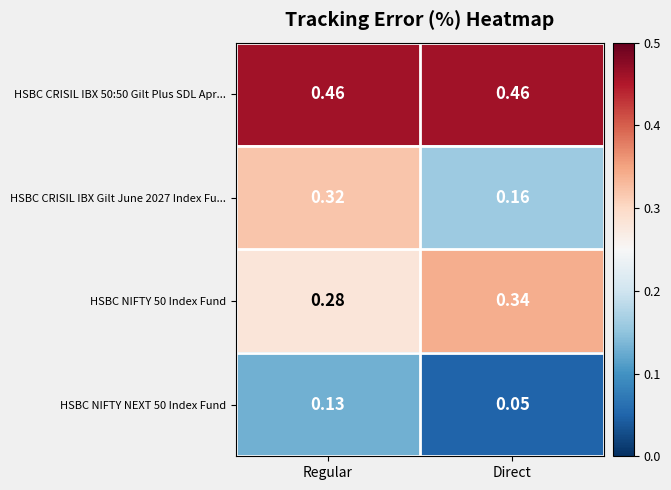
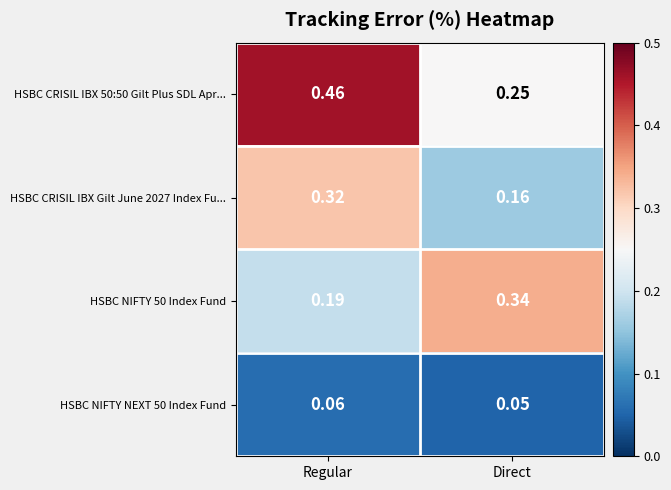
  {
    "HSBC CRISIL IBX 50:50 Gilt Plus SDL Apr...": {
      "Regular": 0.46,
-     "Direct": 0.46
+     "Direct": 0.25
    },
    "HSBC CRISIL IBX Gilt June 2027 Index Fu...": {
      "Regular": 0.32,
      "Direct": 0.16
    },
    "HSBC NIFTY 50 Index Fund": {
-     "Regular": 0.28,
+     "Regular": 0.19,
      "Direct": 0.34
    },
    "HSBC NIFTY NEXT 50 Index Fund": {
-     "Regular": 0.13,
+     "Regular": 0.06,
      "Direct": 0.05
    }
  }
